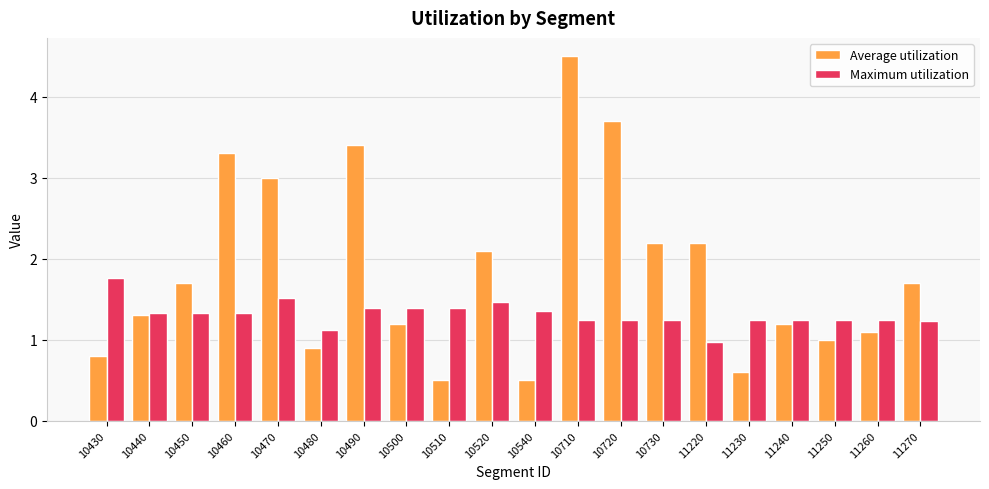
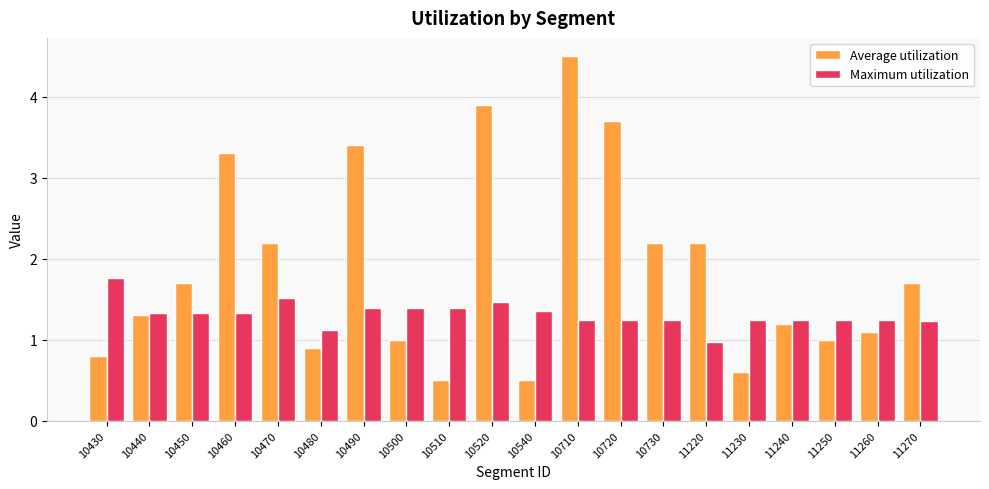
  {
    "Average utilization": {
      "10430": 0.8,
      "10440": 1.3,
      "10450": 1.7,
      "10460": 3.3,
-     "10470": 3.0,
+     "10470": 2.2,
      "10480": 0.9,
      "10490": 3.4,
-     "10500": 1.2,
+     "10500": 1.0,
      "10510": 0.5,
-     "10520": 2.1,
+     "10520": 3.9,
      "10540": 0.5,
      "10710": 4.5,
      "10720": 3.7,
      "10730": 2.2,
      "11220": 2.2,
      "11230": 0.6,
      "11240": 1.2,
      "11250": 1.0,
      "11260": 1.1,
      "11270": 1.7
    },
    "Maximum utilization": {
      "10430": 1.8,
      "10440": 1.3,
      "10450": 1.3,
      "10460": 1.3,
      "10470": 1.5,
      "10480": 1.1,
      "10490": 1.4,
      "10500": 1.4,
      "10510": 1.4,
      "10520": 1.5,
      "10540": 1.4,
      "10710": 1.3,
      "10720": 1.3,
      "10730": 1.3,
      "11220": 1.0,
      "11230": 1.3,
      "11240": 1.3,
      "11250": 1.2,
      "11260": 1.2,
      "11270": 1.2
    }
  }
